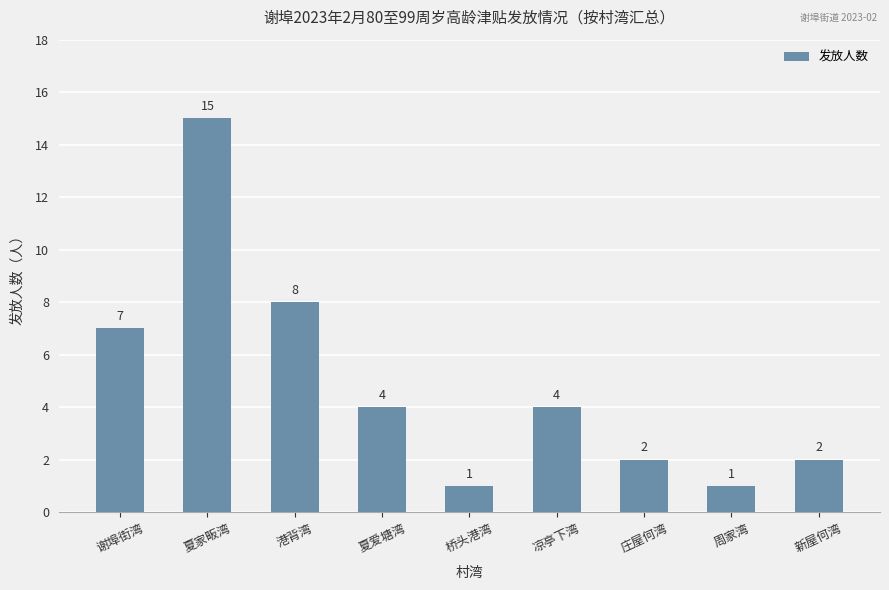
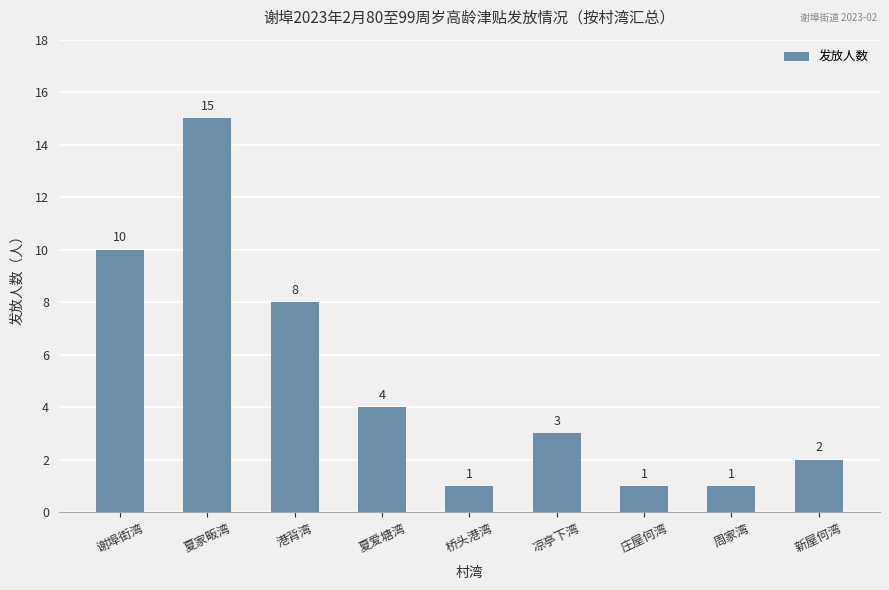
  {
-   "谢埠街湾": 7,
+   "谢埠街湾": 10,
    "夏家畈湾": 15,
    "港背湾": 8,
    "夏爱塘湾": 4,
    "桥头港湾": 1,
-   "凉亭下湾": 4,
-   "庄屋何湾": 2,
+   "凉亭下湾": 3,
+   "庄屋何湾": 1,
    "周家湾": 1,
    "新屋何湾": 2
  }
